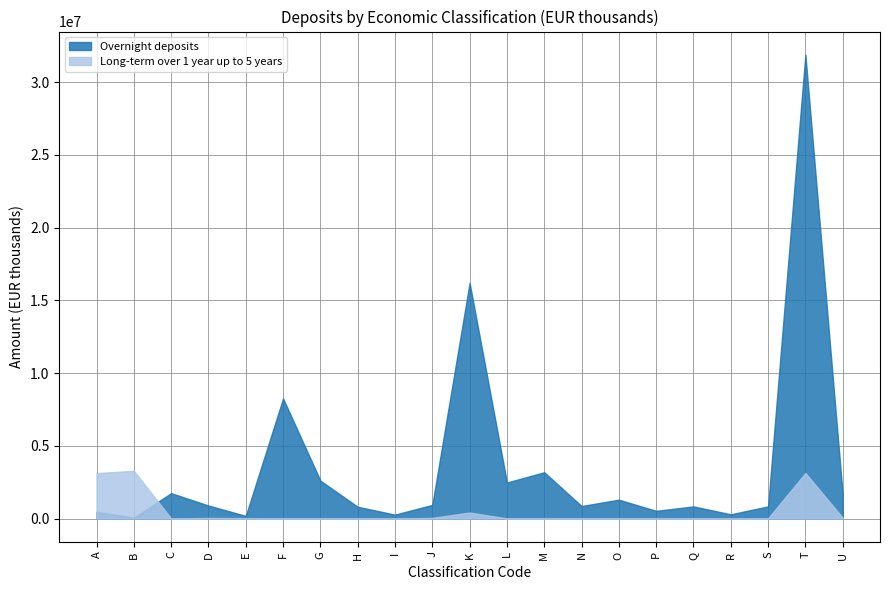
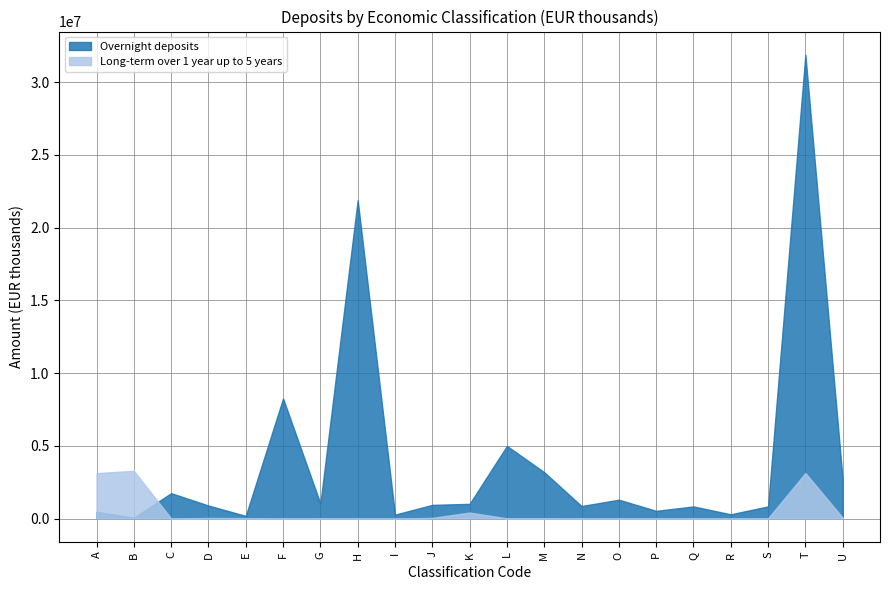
  {
    "Overnight deposits": {
      "A": 500000,
      "C": 1700000,
      "D": 900000,
      "F": 8300000,
-     "G": 2600000,
-     "H": 800000,
+     "G": 1000000,
+     "H": 21900000,
      "J": 900000,
-     "K": 16200000,
-     "L": 2500000,
+     "K": 1000000,
+     "L": 5000000,
      "M": 3200000,
      "N": 900000,
      "O": 1300000,
      "P": 500000,
      "Q": 800000,
      "R": 300000,
      "S": 800000,
      "T": 31900000,
-     "U": 1600000
+     "U": 2600000
    },
    "Long-term over 1 year up to 5 years": {
      "A": 3100000,
      "B": 3300000,
      "K": 400000,
      "T": 3100000
    }
  }
